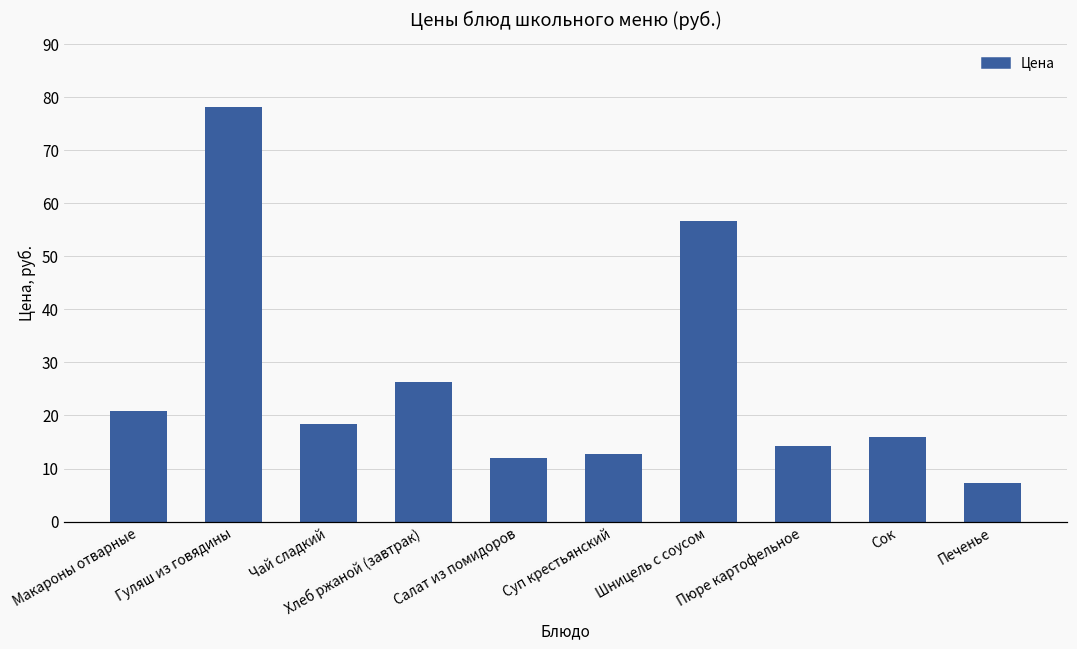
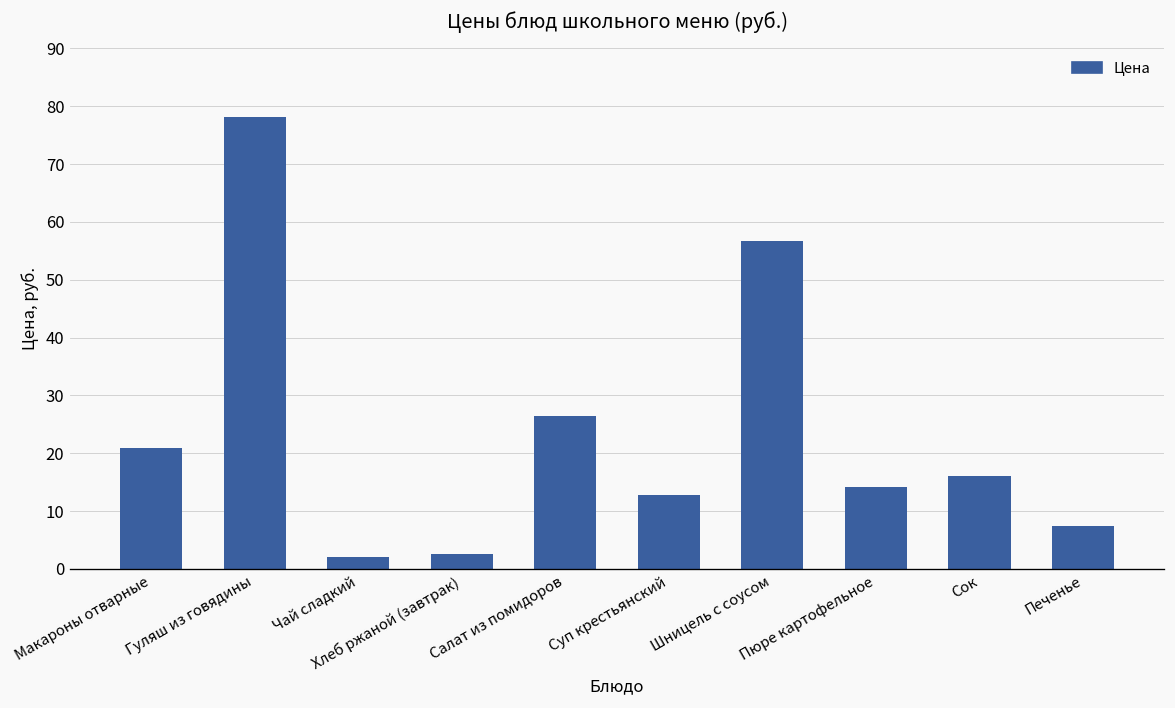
  {
    "Макароны отварные": 21,
    "Гуляш из говядины": 78,
-   "Чай сладкий": 18,
-   "Хлеб ржаной (завтрак)": 26,
-   "Салат из помидоров": 12,
+   "Чай сладкий": 2,
+   "Хлеб ржаной (завтрак)": 3,
+   "Салат из помидоров": 26,
    "Суп крестьянский": 13,
    "Шницель с соусом": 57,
    "Пюре картофельное": 14,
    "Сок": 16,
    "Печенье": 7
  }
